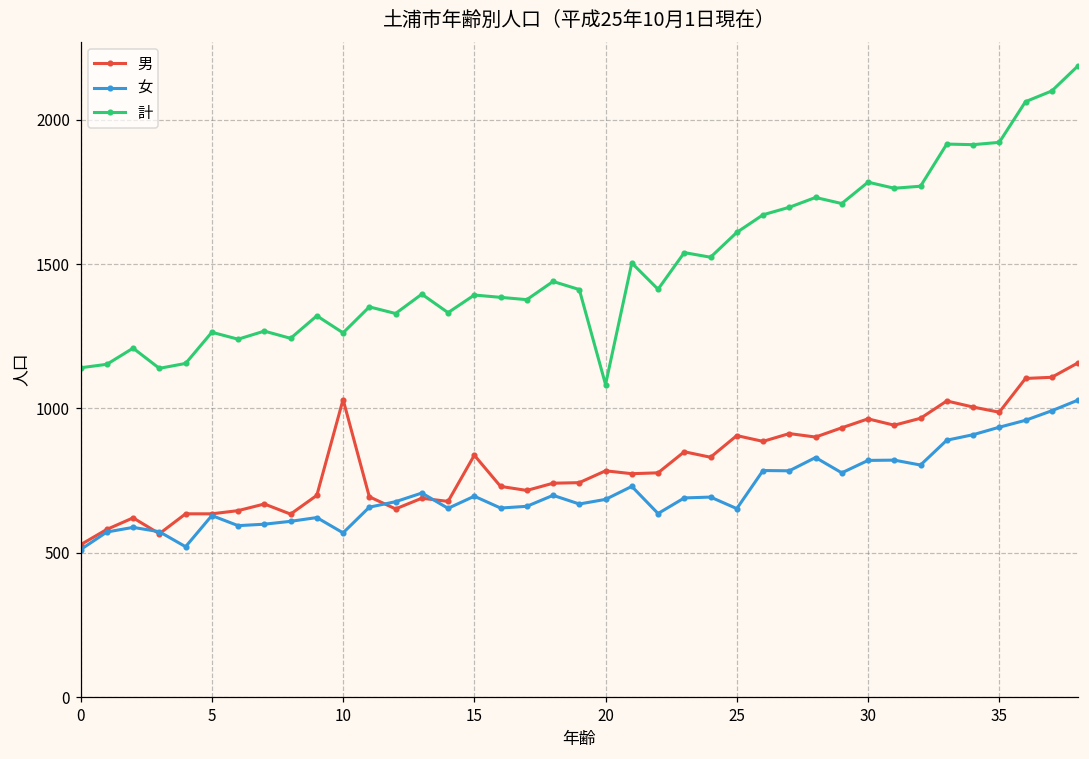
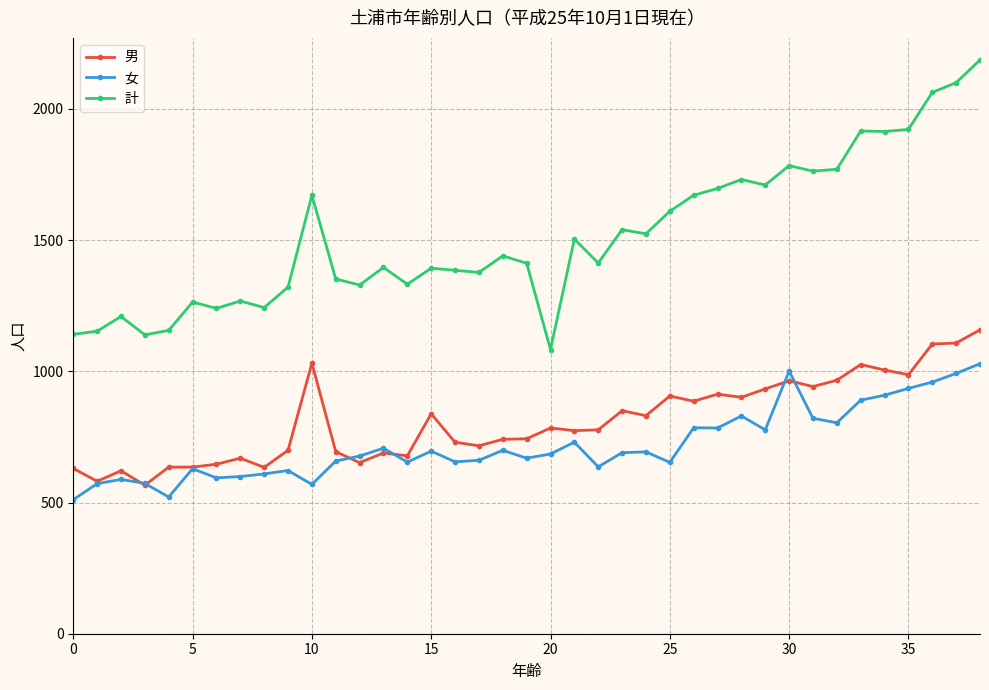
  {
    "男": {
-     "0": 530,
+     "0": 630,
      "10": 1030,
      "15": 840,
      "20": 780,
      "25": 910,
      "30": 960,
      "35": 990
    },
    "女": {
      "0": 510,
      "10": 570,
      "15": 700,
      "20": 690,
      "25": 650,
-     "30": 820,
+     "30": 1000,
      "35": 940
    },
    "計": {
      "0": 1140,
      "5": 1260,
-     "10": 1260,
+     "10": 1670,
      "15": 1390,
      "20": 1080,
      "25": 1610,
      "30": 1780,
      "35": 1920
    }
  }
